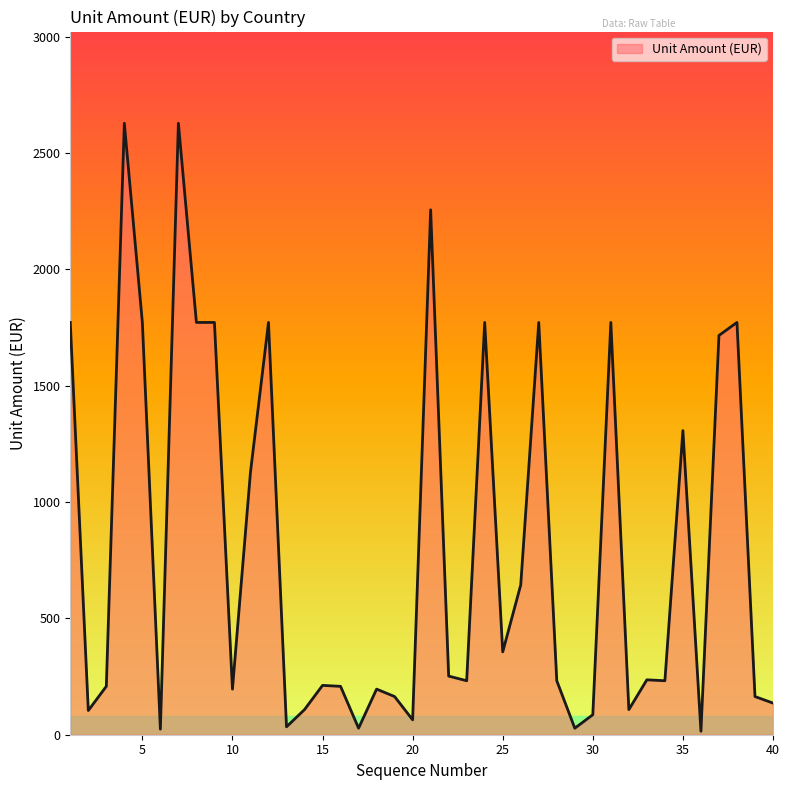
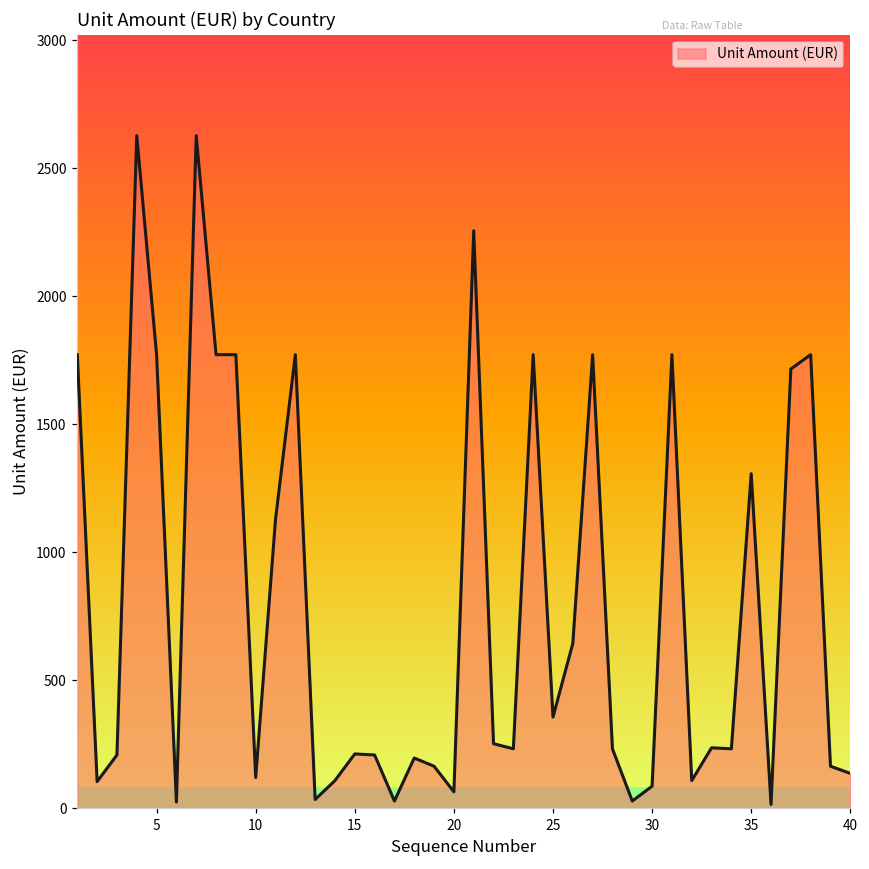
  {
    "5": 1770,
-   "10": 200,
+   "10": 120,
    "15": 210,
    "25": 360,
    "30": 90,
    "35": 1310,
    "40": 140
  }
